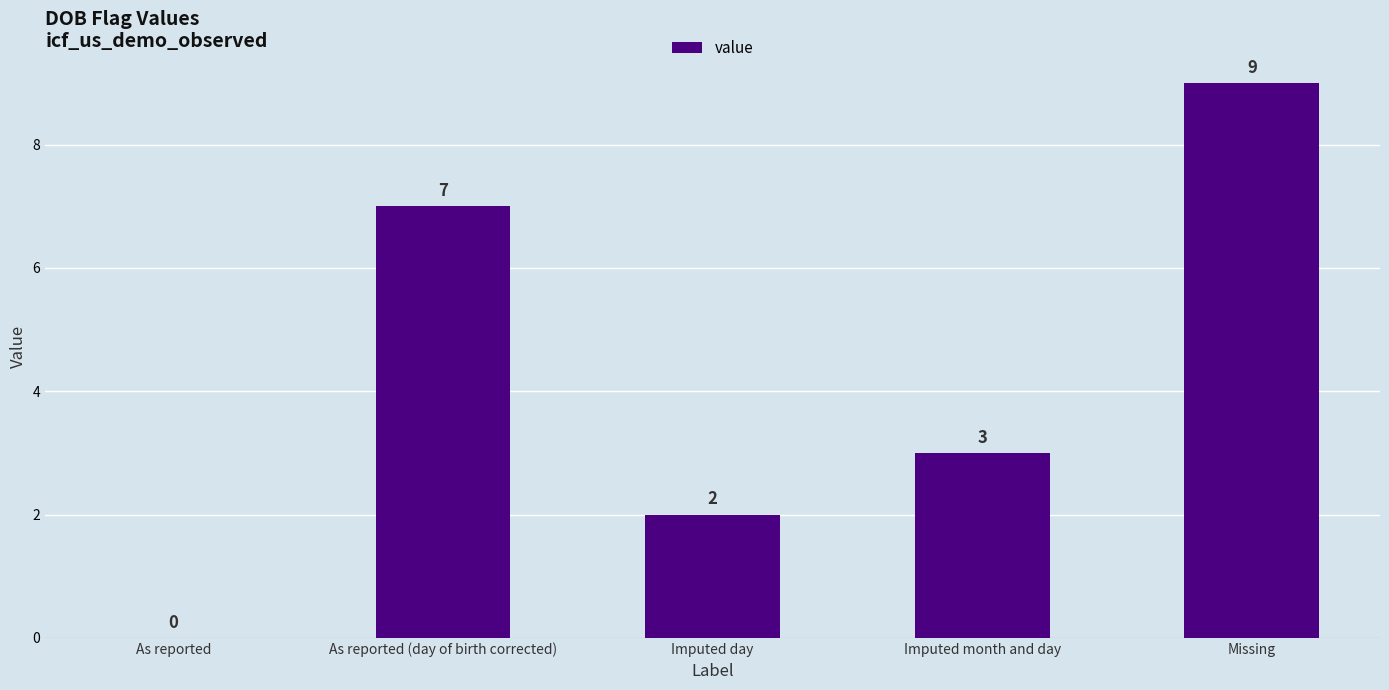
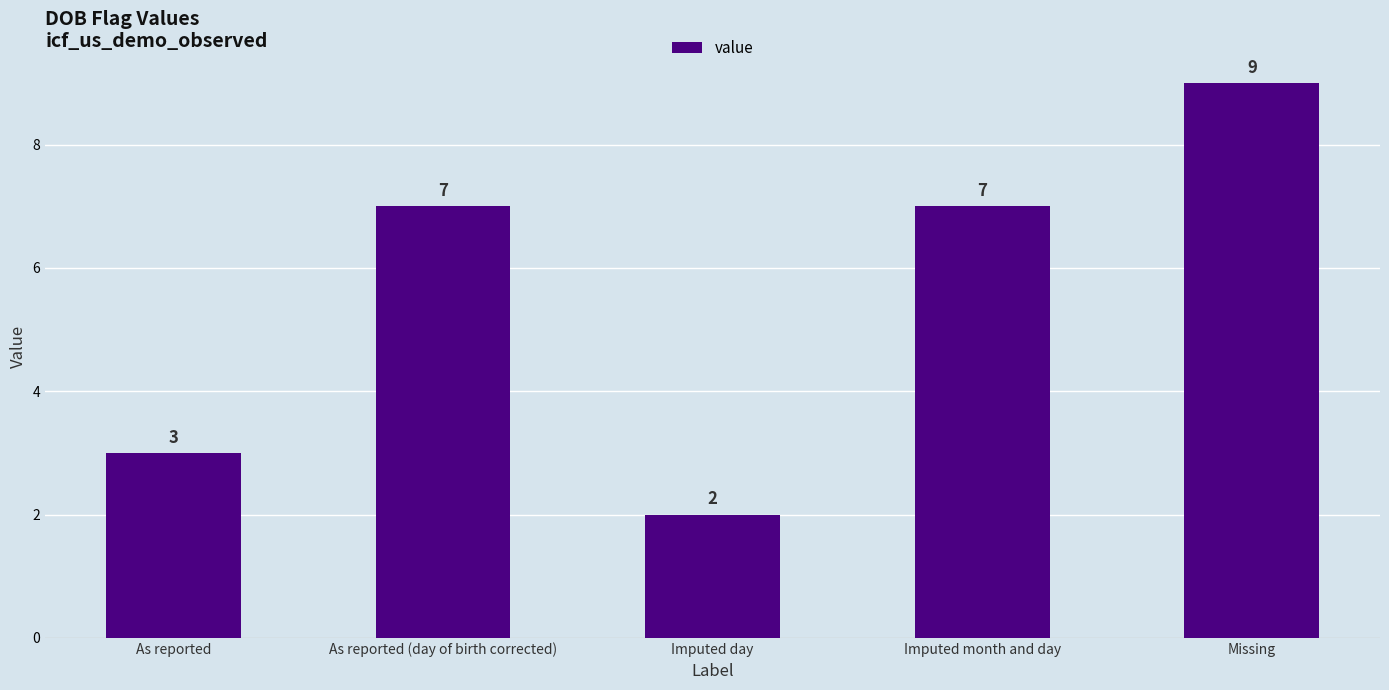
  {
-   "As reported": 0,
+   "As reported": 3,
    "As reported (day of birth corrected)": 7,
    "Imputed day": 2,
-   "Imputed month and day": 3,
+   "Imputed month and day": 7,
    "Missing": 9
  }
